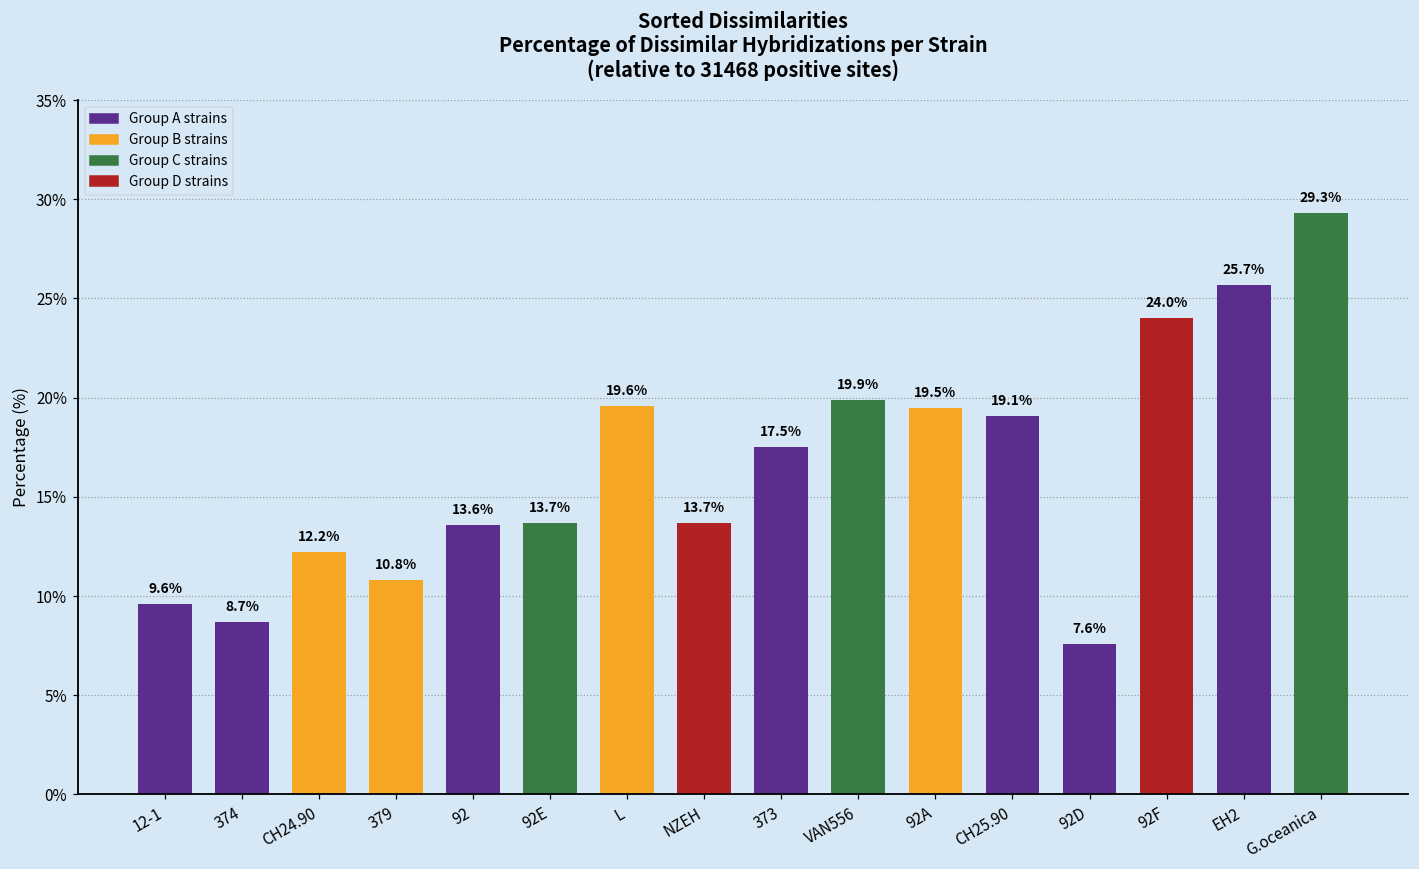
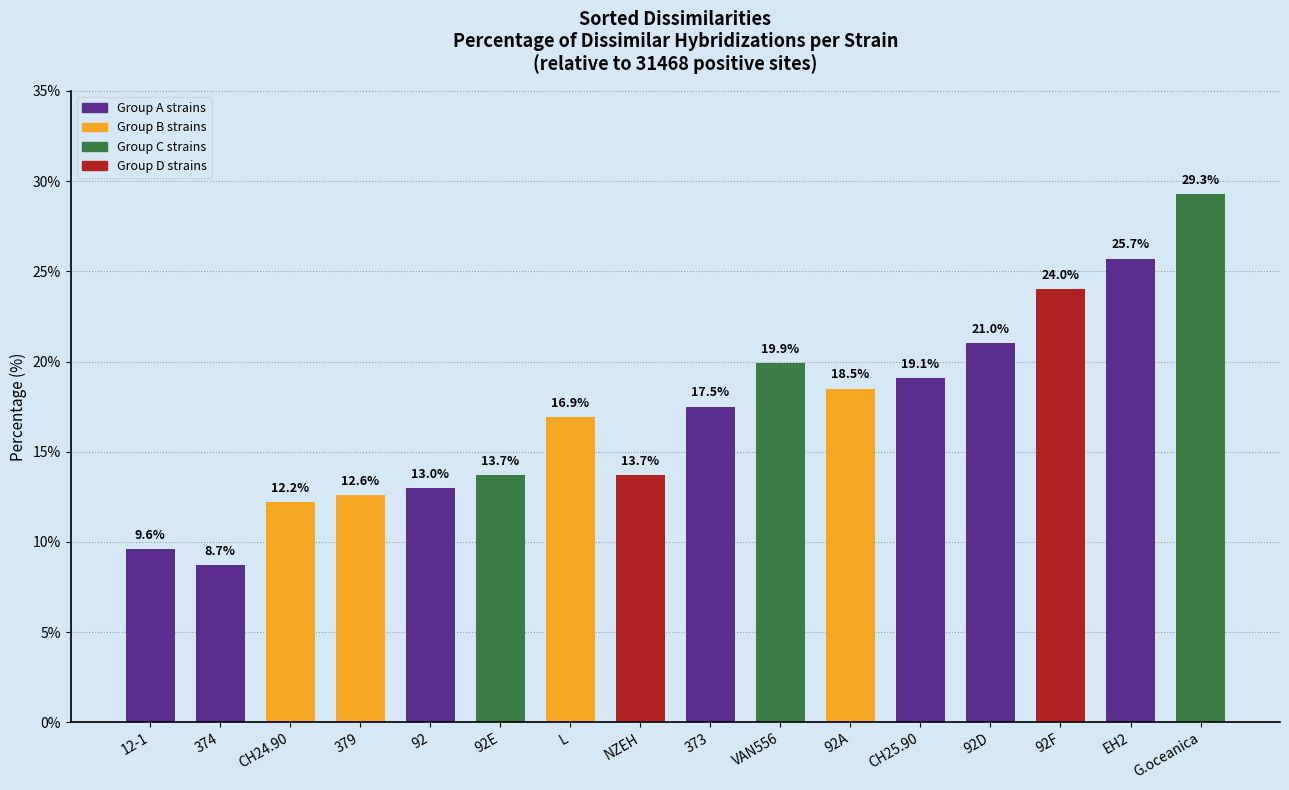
  {
    "12-1": "9.6%",
    "374": "8.7%",
    "CH24.90": "12.2%",
-   "379": "10.8%",
-   "92": "13.6%",
+   "379": "12.6%",
+   "92": "13.0%",
    "92E": "13.7%",
-   "L": "19.6%",
+   "L": "16.9%",
    "NZEH": "13.7%",
    "373": "17.5%",
    "VAN556": "19.9%",
-   "92A": "19.5%",
+   "92A": "18.5%",
    "CH25.90": "19.1%",
-   "92D": "7.6%",
+   "92D": "21.0%",
    "92F": "24.0%",
    "EH2": "25.7%",
    "G.oceanica": "29.3%"
  }
